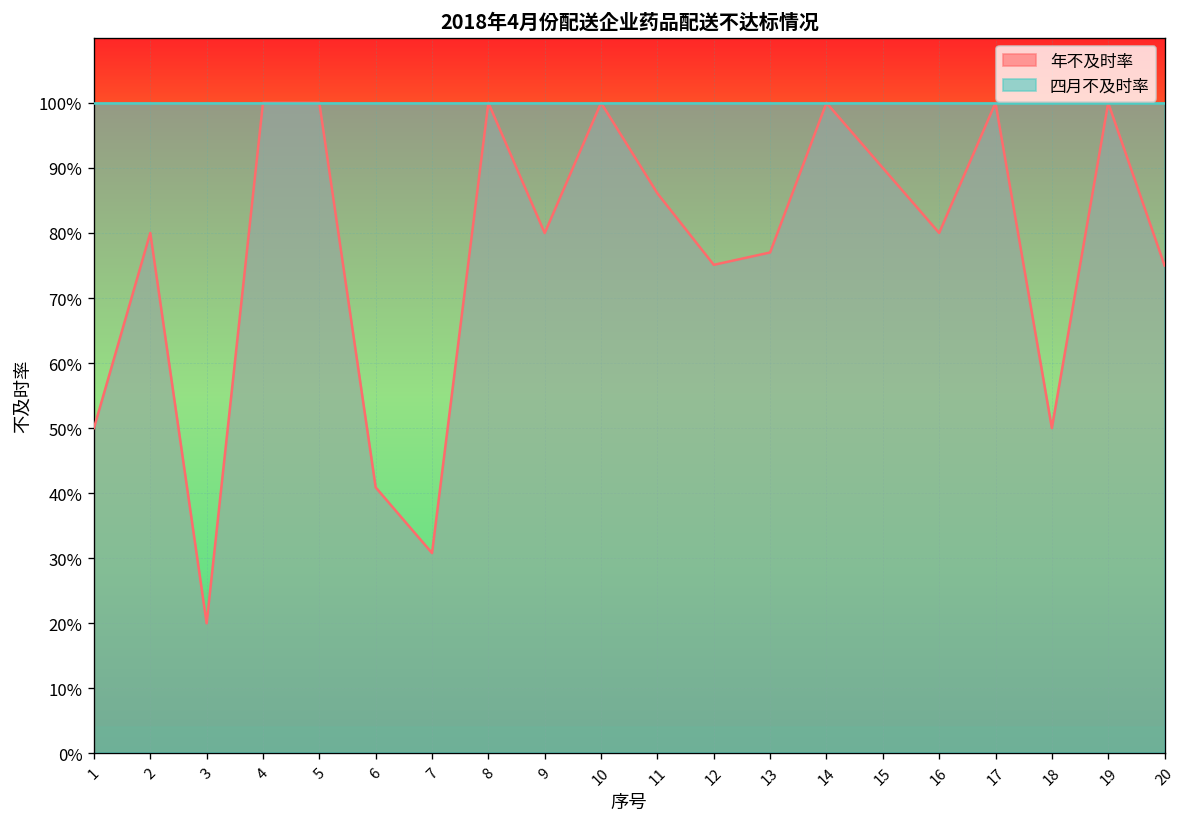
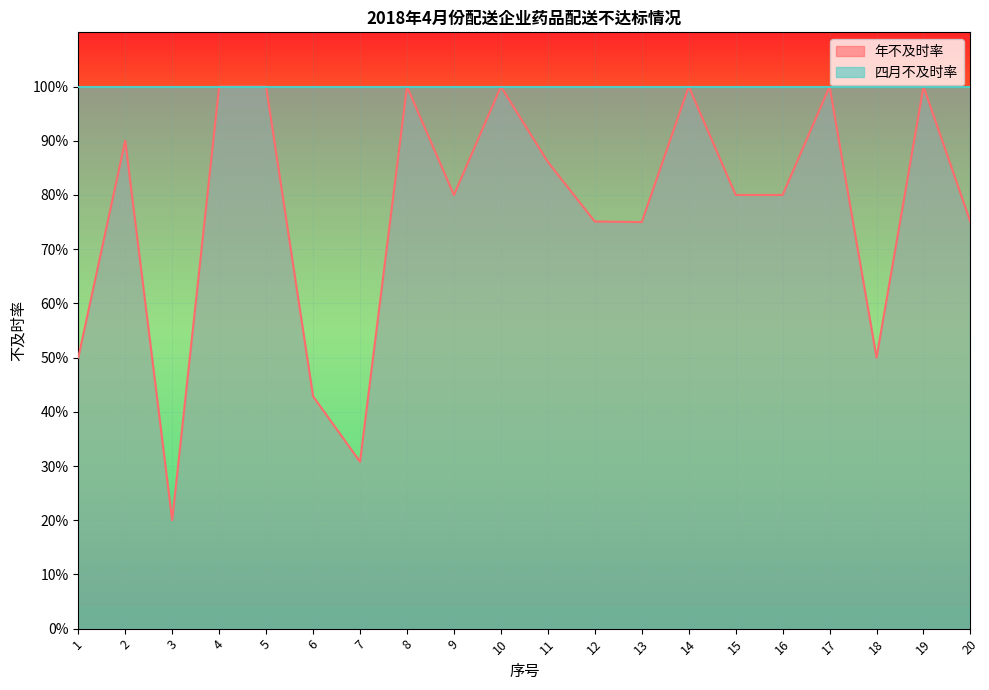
  {
    "年不及时率": {
      "1": "50%",
-     "2": "80%",
+     "2": "90%",
      "3": "20%",
-     "6": "41%",
+     "6": "43%",
      "7": "31%",
      "9": "80%",
      "11": "86%",
      "12": "75%",
-     "13": "77%",
-     "15": "90%",
+     "13": "75%",
+     "15": "80%",
      "16": "80%",
      "18": "50%",
      "20": "75%"
    },
    "四月不及时率": {
      "1": "100%",
      "2": "100%",
      "3": "100%",
      "6": "100%",
      "7": "100%",
      "9": "100%",
      "11": "100%",
      "12": "100%",
      "13": "100%",
      "15": "100%",
      "16": "100%",
      "18": "100%",
      "20": "100%"
    }
  }
